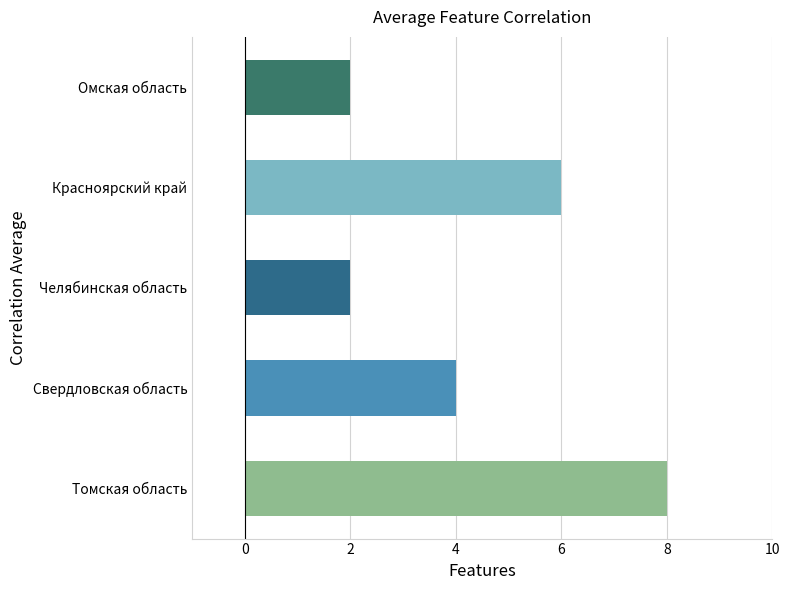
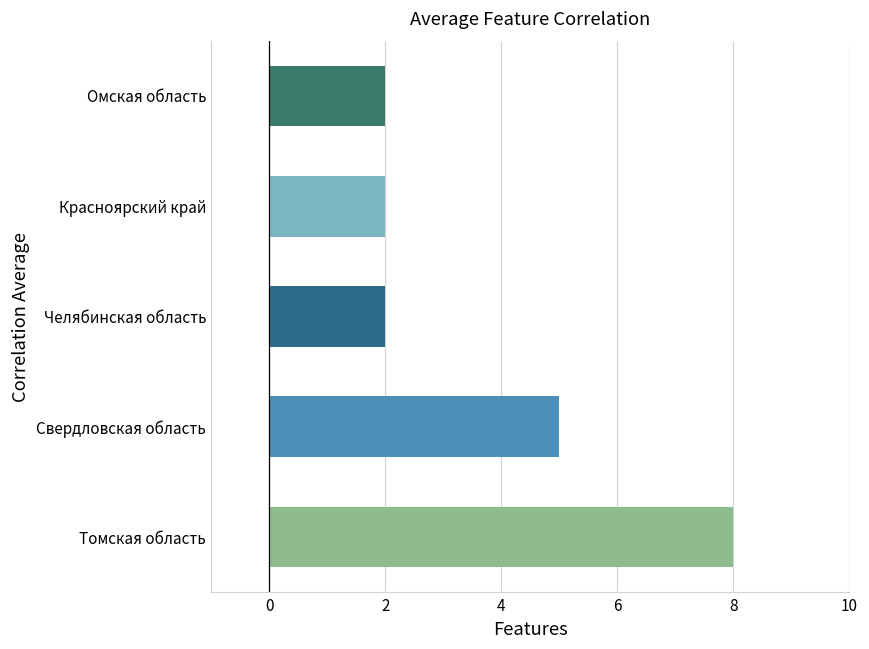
  {
    "Омская область": 2,
-   "Красноярский край": 6,
+   "Красноярский край": 2,
    "Челябинская область": 2,
-   "Свердловская область": 4,
+   "Свердловская область": 5,
    "Томская область": 8
  }
